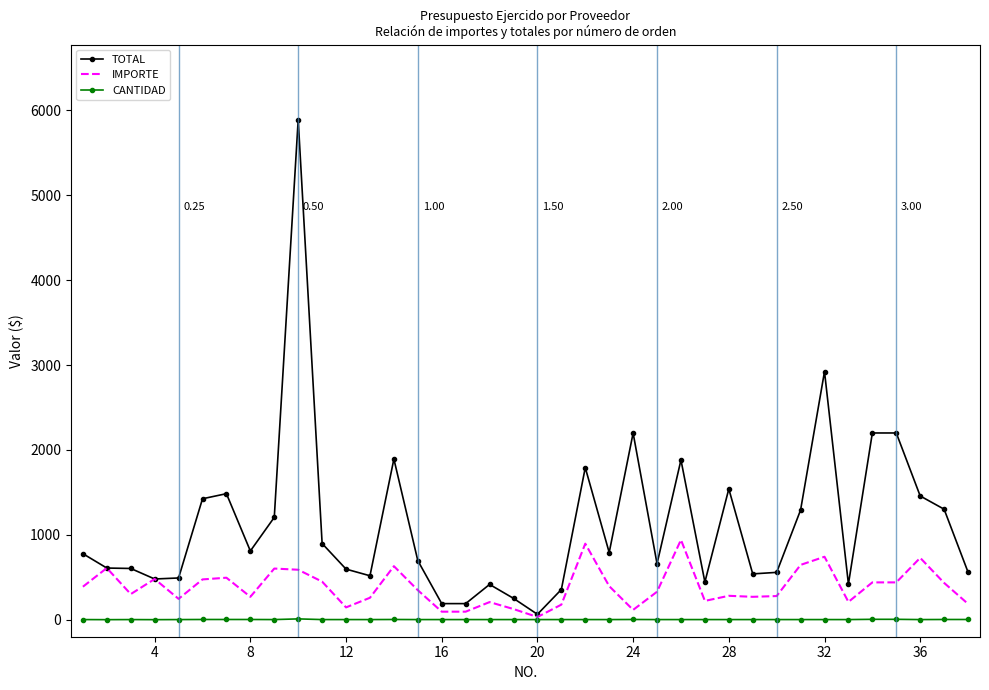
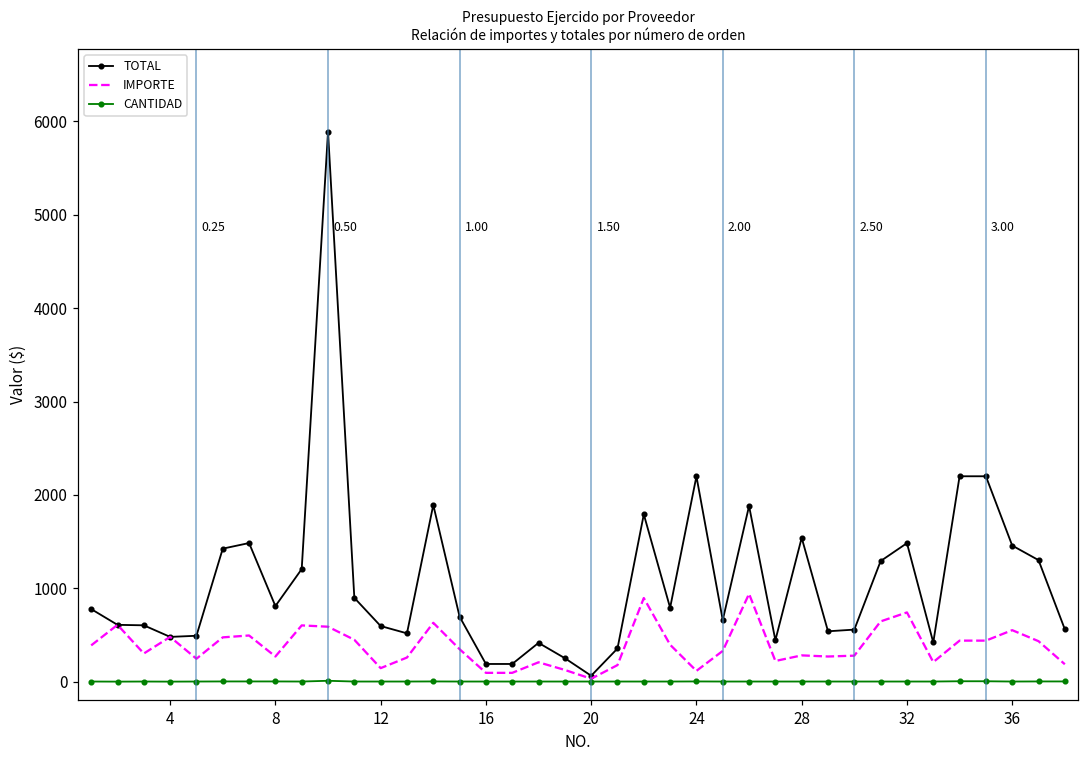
  {
    "TOTAL": {
      "8": 800,
      "12": 600,
      "16": 200,
      "20": 100,
      "24": 2200,
      "28": 1500,
-     "32": 2900,
+     "32": 1500,
      "36": 1500
    },
    "IMPORTE": {
      "8": 300,
      "12": 100,
      "16": 100,
      "20": 0,
      "24": 100,
      "28": 300,
      "32": 700,
-     "36": 700
+     "36": 600
    },
    "CANTIDAD": {
      "4": 0,
      "8": 0,
      "12": 0,
      "16": 0,
      "20": 0,
      "24": 0,
      "28": 0,
      "32": 0,
      "36": 0
    }
  }
